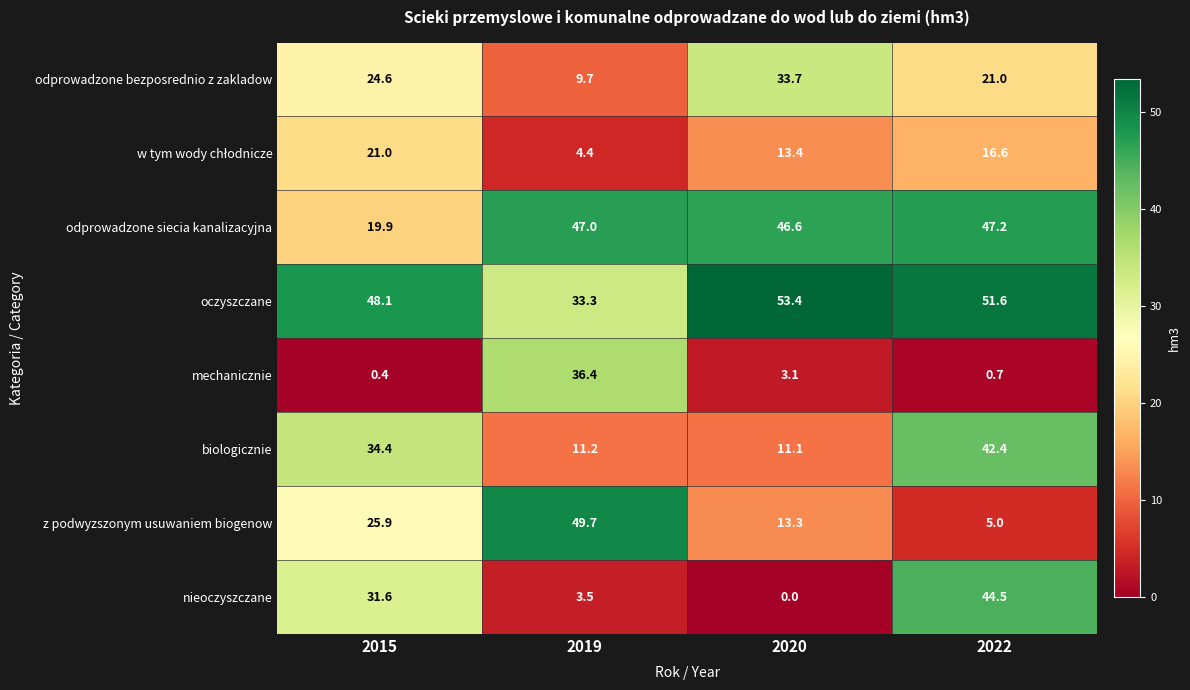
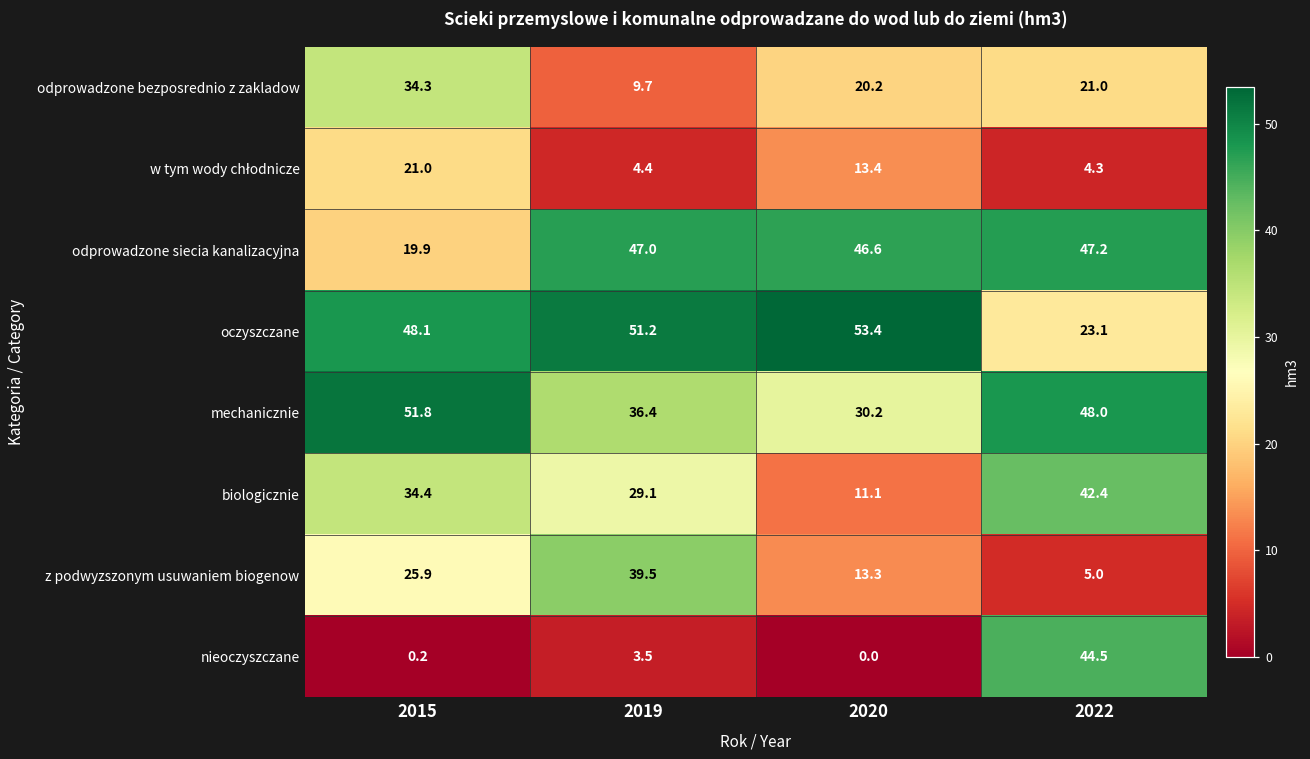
  {
    "odprowadzone bezposrednio z zakladow": {
-     "2015": 24.6,
+     "2015": 34.3,
      "2019": 9.7,
-     "2020": 33.7,
+     "2020": 20.2,
      "2022": 21.0
    },
    "w tym wody chłodnicze": {
      "2015": 21.0,
      "2019": 4.4,
      "2020": 13.4,
-     "2022": 16.6
+     "2022": 4.3
    },
    "odprowadzone siecia kanalizacyjna": {
      "2015": 19.9,
      "2019": 47.0,
      "2020": 46.6,
      "2022": 47.2
    },
    "oczyszczane": {
      "2015": 48.1,
-     "2019": 33.3,
+     "2019": 51.2,
      "2020": 53.4,
-     "2022": 51.6
+     "2022": 23.1
    },
    "mechanicznie": {
-     "2015": 0.4,
+     "2015": 51.8,
      "2019": 36.4,
-     "2020": 3.1,
-     "2022": 0.7
+     "2020": 30.2,
+     "2022": 48.0
    },
    "biologicznie": {
      "2015": 34.4,
-     "2019": 11.2,
+     "2019": 29.1,
      "2020": 11.1,
      "2022": 42.4
    },
    "z podwyzszonym usuwaniem biogenow": {
      "2015": 25.9,
-     "2019": 49.7,
+     "2019": 39.5,
      "2020": 13.3,
      "2022": 5.0
    },
    "nieoczyszczane": {
-     "2015": 31.6,
+     "2015": 0.2,
      "2019": 3.5,
      "2020": 0.0,
      "2022": 44.5
    }
  }
